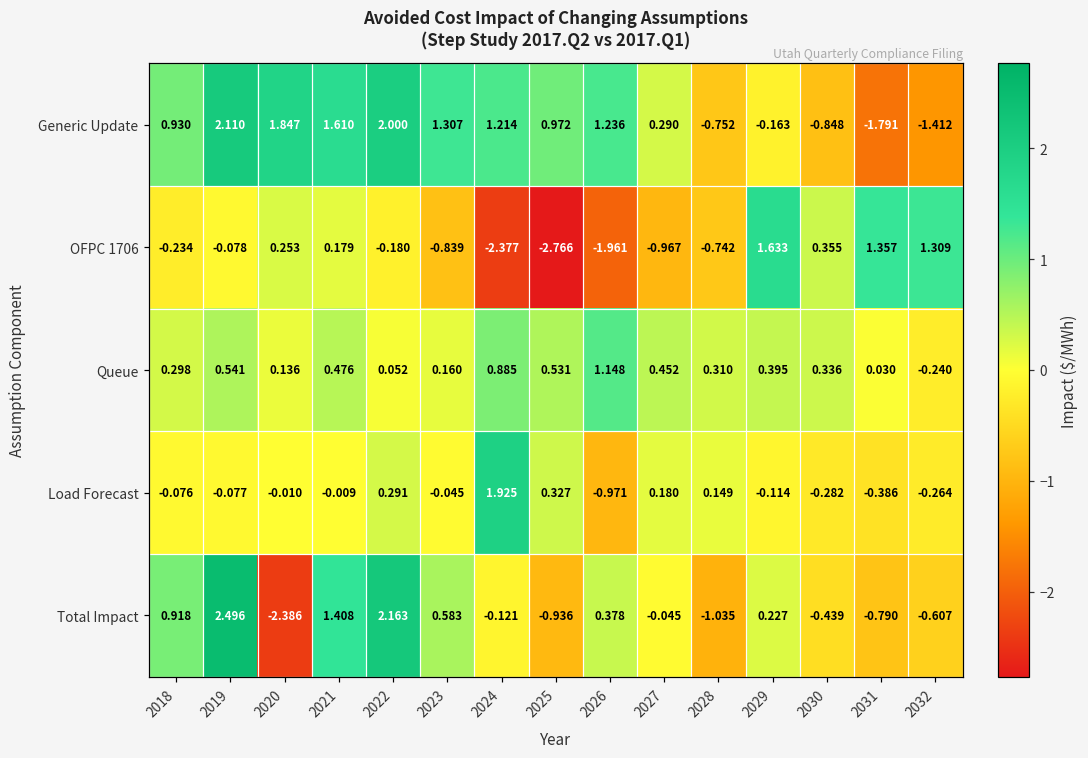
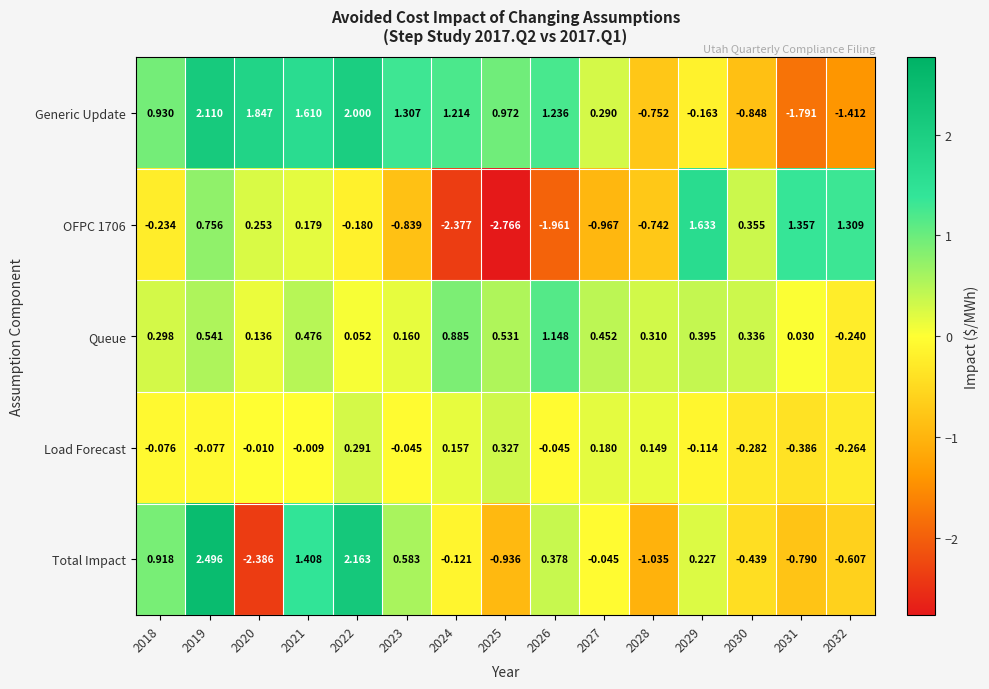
  {
    "Generic Update": {
      "2018": 0.930,
      "2019": 2.110,
      "2020": 1.847,
      "2021": 1.610,
      "2022": 2.000,
      "2023": 1.307,
      "2024": 1.214,
      "2025": 0.972,
      "2026": 1.236,
      "2027": 0.290,
      "2028": -0.752,
      "2029": -0.163,
      "2030": -0.848,
      "2031": -1.791,
      "2032": -1.412
    },
    "OFPC 1706": {
      "2018": -0.234,
-     "2019": -0.078,
+     "2019": 0.756,
      "2020": 0.253,
      "2021": 0.179,
      "2022": -0.180,
      "2023": -0.839,
      "2024": -2.377,
      "2025": -2.766,
      "2026": -1.961,
      "2027": -0.967,
      "2028": -0.742,
      "2029": 1.633,
      "2030": 0.355,
      "2031": 1.357,
      "2032": 1.309
    },
    "Queue": {
      "2018": 0.298,
      "2019": 0.541,
      "2020": 0.136,
      "2021": 0.476,
      "2022": 0.052,
      "2023": 0.160,
      "2024": 0.885,
      "2025": 0.531,
      "2026": 1.148,
      "2027": 0.452,
      "2028": 0.310,
      "2029": 0.395,
      "2030": 0.336,
      "2031": 0.030,
      "2032": -0.240
    },
    "Load Forecast": {
      "2018": -0.076,
      "2019": -0.077,
      "2020": -0.010,
      "2021": -0.009,
      "2022": 0.291,
      "2023": -0.045,
-     "2024": 1.925,
+     "2024": 0.157,
      "2025": 0.327,
-     "2026": -0.971,
+     "2026": -0.045,
      "2027": 0.180,
      "2028": 0.149,
      "2029": -0.114,
      "2030": -0.282,
      "2031": -0.386,
      "2032": -0.264
    },
    "Total Impact": {
      "2018": 0.918,
      "2019": 2.496,
      "2020": -2.386,
      "2021": 1.408,
      "2022": 2.163,
      "2023": 0.583,
      "2024": -0.121,
      "2025": -0.936,
      "2026": 0.378,
      "2027": -0.045,
      "2028": -1.035,
      "2029": 0.227,
      "2030": -0.439,
      "2031": -0.790,
      "2032": -0.607
    }
  }
